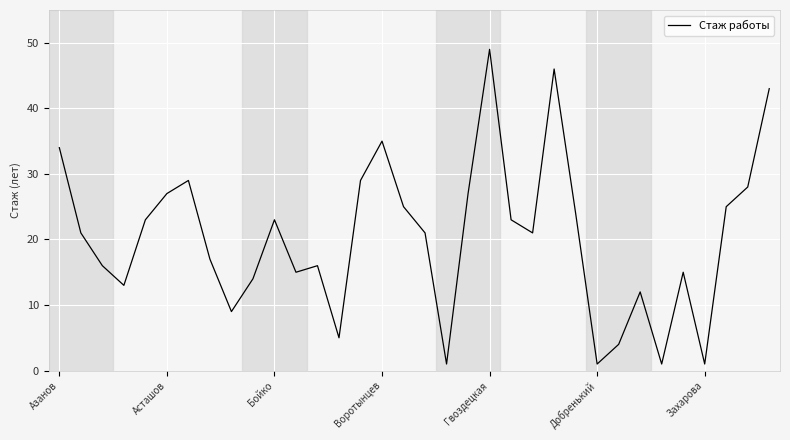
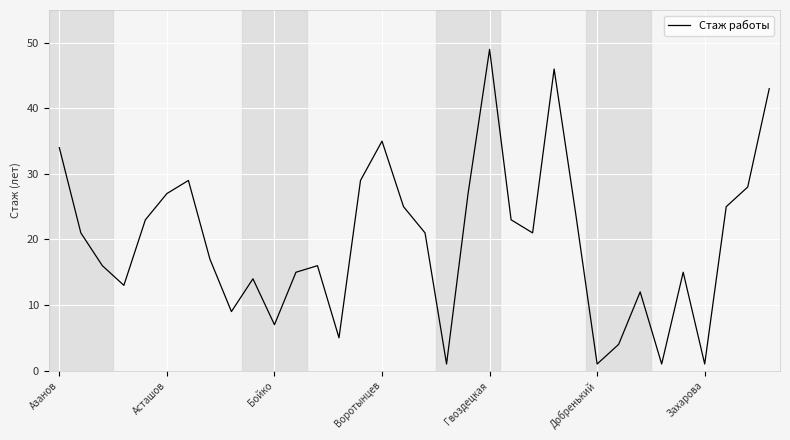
  {
    "Азанов": 34,
    "Асташов": 27,
-   "Бойко": 23,
+   "Бойко": 7,
    "Воротынцев": 35,
    "Гвоздецкая": 49,
    "Добренький": 1,
    "Захарова": 1
  }
